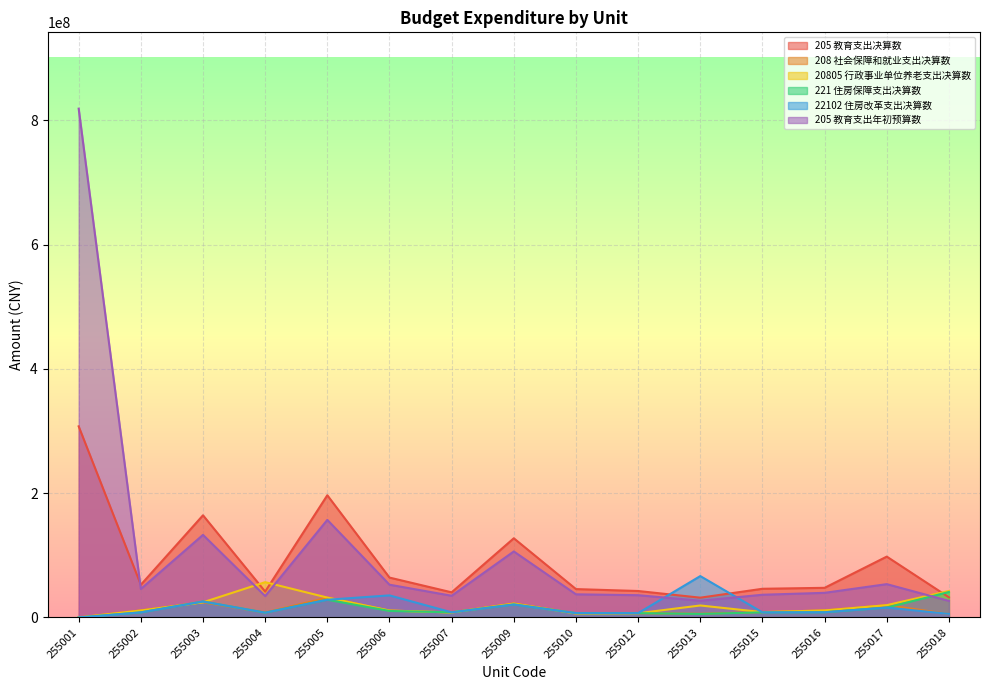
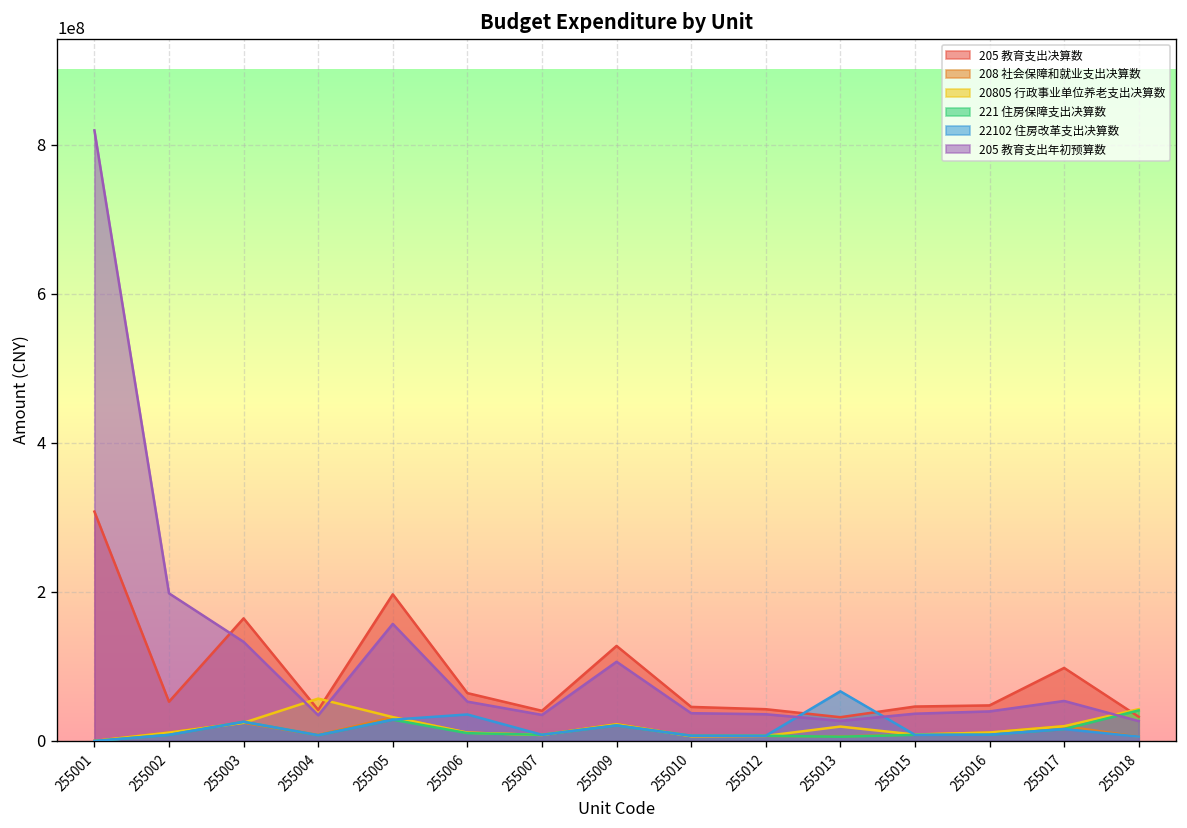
  {
    "20805 行政事业单位养老支出决算数": {
      "255004": 60000000,
      "255013": 20000000
    },
    "22102 住房改革支出决算数": {
      "255006": 40000000,
      "255013": 70000000
    },
    "205 教育支出年初预算数": {
      "255001": 820000000,
-     "255002": 50000000,
+     "255002": 200000000,
      "255003": 130000000,
      "255004": 30000000,
      "255005": 160000000,
      "255006": 50000000,
      "255007": 30000000,
      "255009": 110000000,
      "255010": 40000000,
      "255012": 40000000,
      "255013": 30000000,
      "255015": 40000000,
      "255016": 40000000,
      "255017": 50000000,
      "255018": 30000000
    }
  }
